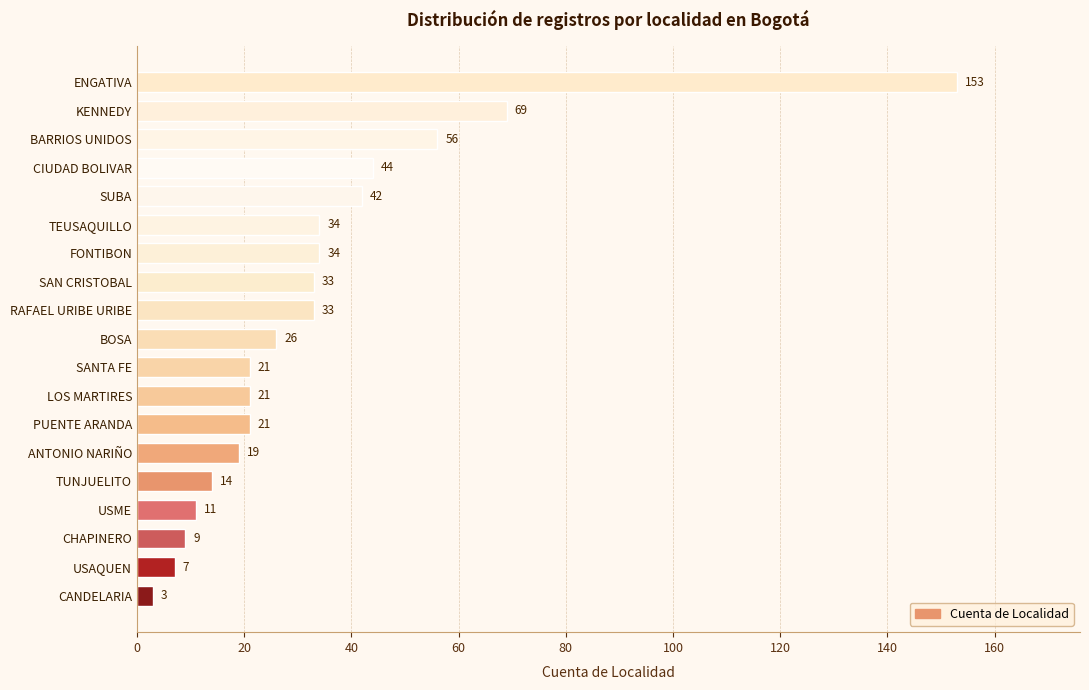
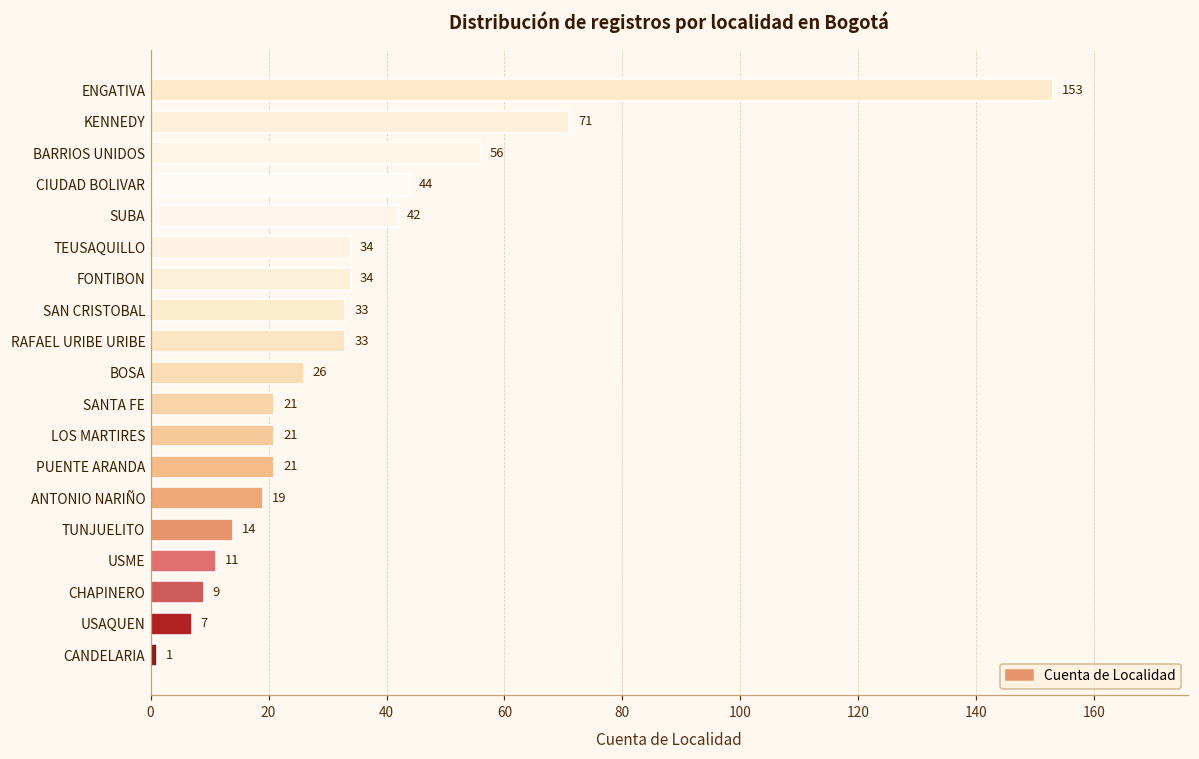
  {
    "ENGATIVA": 153,
-   "KENNEDY": 69,
+   "KENNEDY": 71,
    "BARRIOS UNIDOS": 56,
    "CIUDAD BOLIVAR": 44,
    "SUBA": 42,
    "TEUSAQUILLO": 34,
    "FONTIBON": 34,
    "SAN CRISTOBAL": 33,
    "RAFAEL URIBE URIBE": 33,
    "BOSA": 26,
    "SANTA FE": 21,
    "LOS MARTIRES": 21,
    "PUENTE ARANDA": 21,
    "ANTONIO NARIÑO": 19,
    "TUNJUELITO": 14,
    "USME": 11,
    "CHAPINERO": 9,
    "USAQUEN": 7,
-   "CANDELARIA": 3
+   "CANDELARIA": 1
  }
